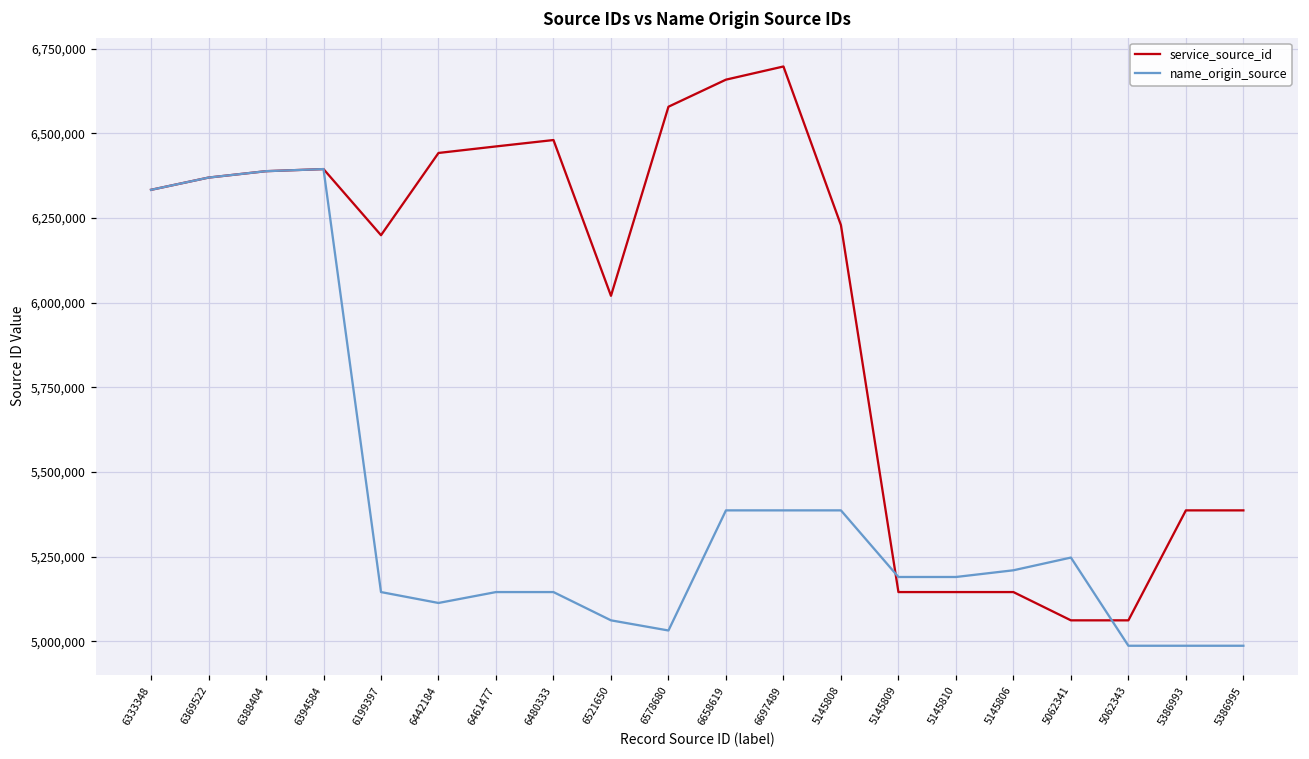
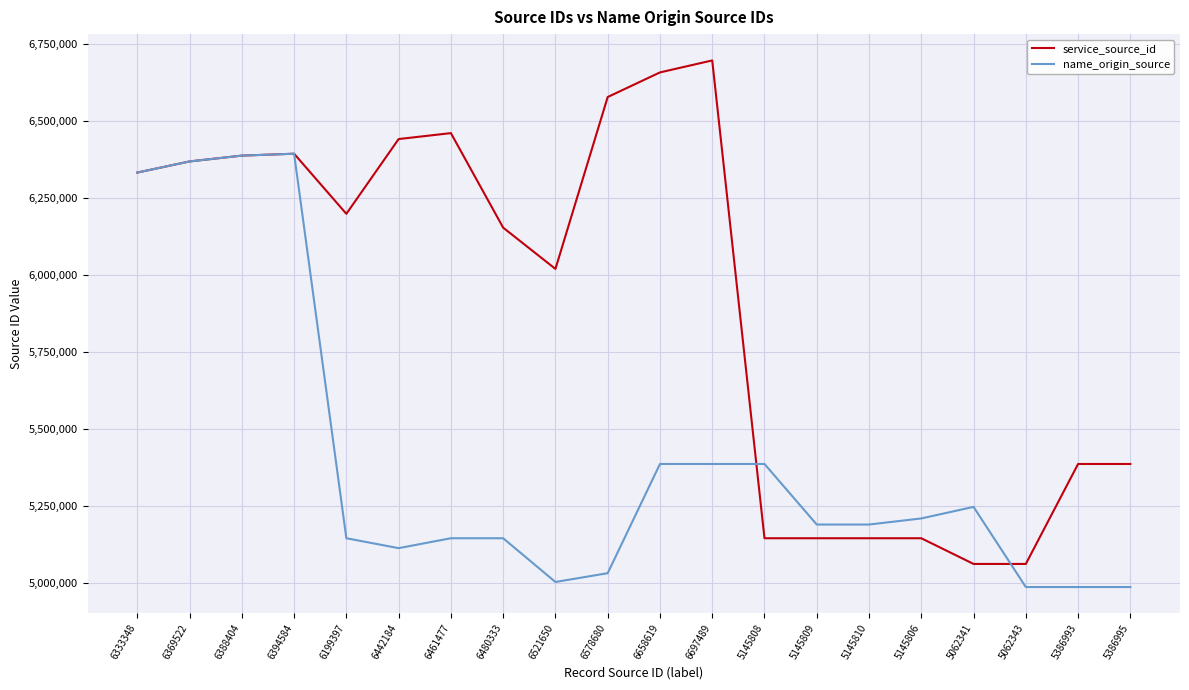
  {
    "service_source_id": {
      "6199397": "6,200,000",
      "6442184": "6,440,000",
      "6461477": "6,460,000",
-     "6480333": "6,480,000",
+     "6480333": "6,150,000",
      "6521650": "6,020,000",
      "6578680": "6,580,000",
      "6658619": "6,660,000",
      "6697489": "6,700,000",
-     "5145808": "6,230,000",
+     "5145808": "5,150,000",
      "5145809": "5,150,000",
      "5145810": "5,150,000",
      "5145806": "5,150,000",
      "5062341": "5,060,000",
      "5062343": "5,060,000",
      "5386993": "5,390,000",
      "5386995": "5,390,000"
    },
    "name_origin_source": {
      "6199397": "5,150,000",
      "6442184": "5,110,000",
      "6461477": "5,150,000",
      "6480333": "5,150,000",
-     "6521650": "5,060,000",
+     "6521650": "5,000,000",
      "6578680": "5,030,000",
      "6658619": "5,390,000",
      "6697489": "5,390,000",
      "5145808": "5,390,000",
      "5145809": "5,190,000",
      "5145810": "5,190,000",
      "5145806": "5,210,000",
      "5062341": "5,250,000",
      "5062343": "4,990,000",
      "5386993": "4,990,000",
      "5386995": "4,990,000"
    }
  }
